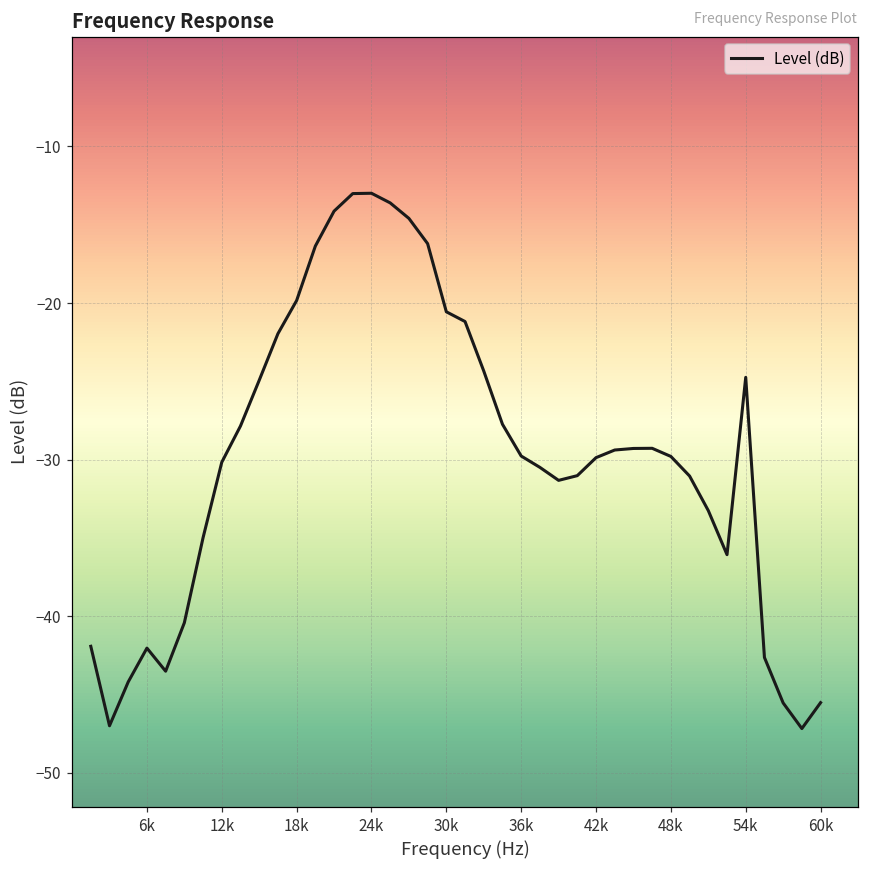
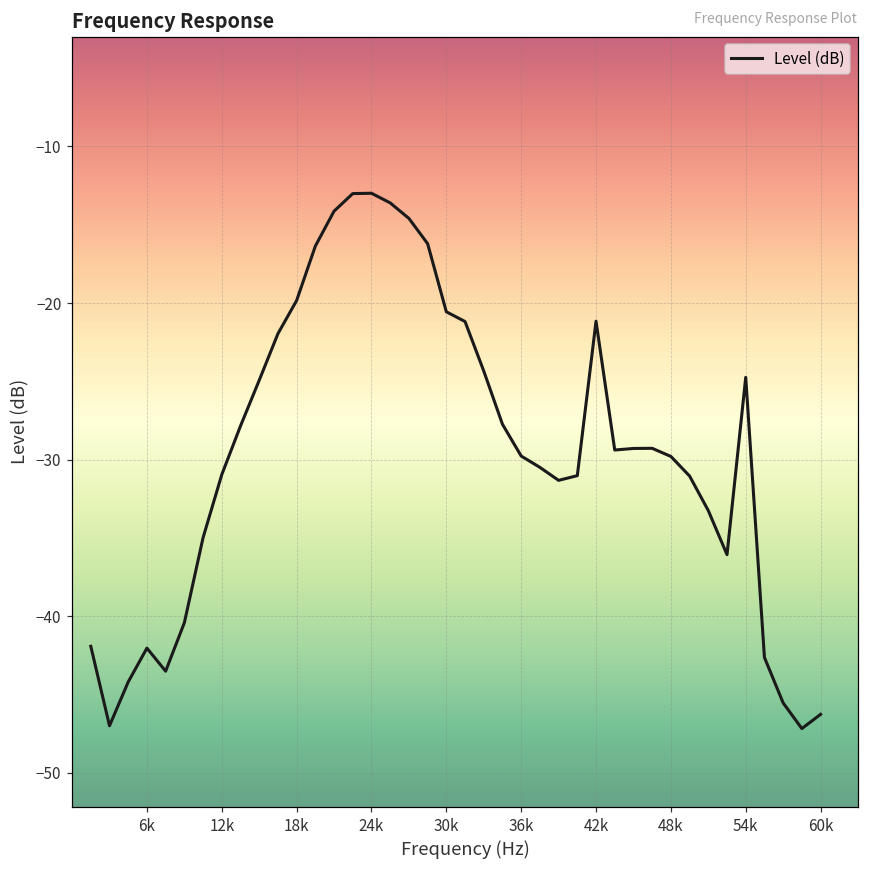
  {
    "6k": -42.0,
-   "12k": -30.2,
+   "12k": -31.0,
    "18k": -19.8,
    "24k": -13.0,
    "30k": -20.6,
    "36k": -29.8,
-   "42k": -29.9,
+   "42k": -21.2,
    "48k": -29.8,
    "54k": -24.7,
-   "60k": -45.5
+   "60k": -46.3
  }
